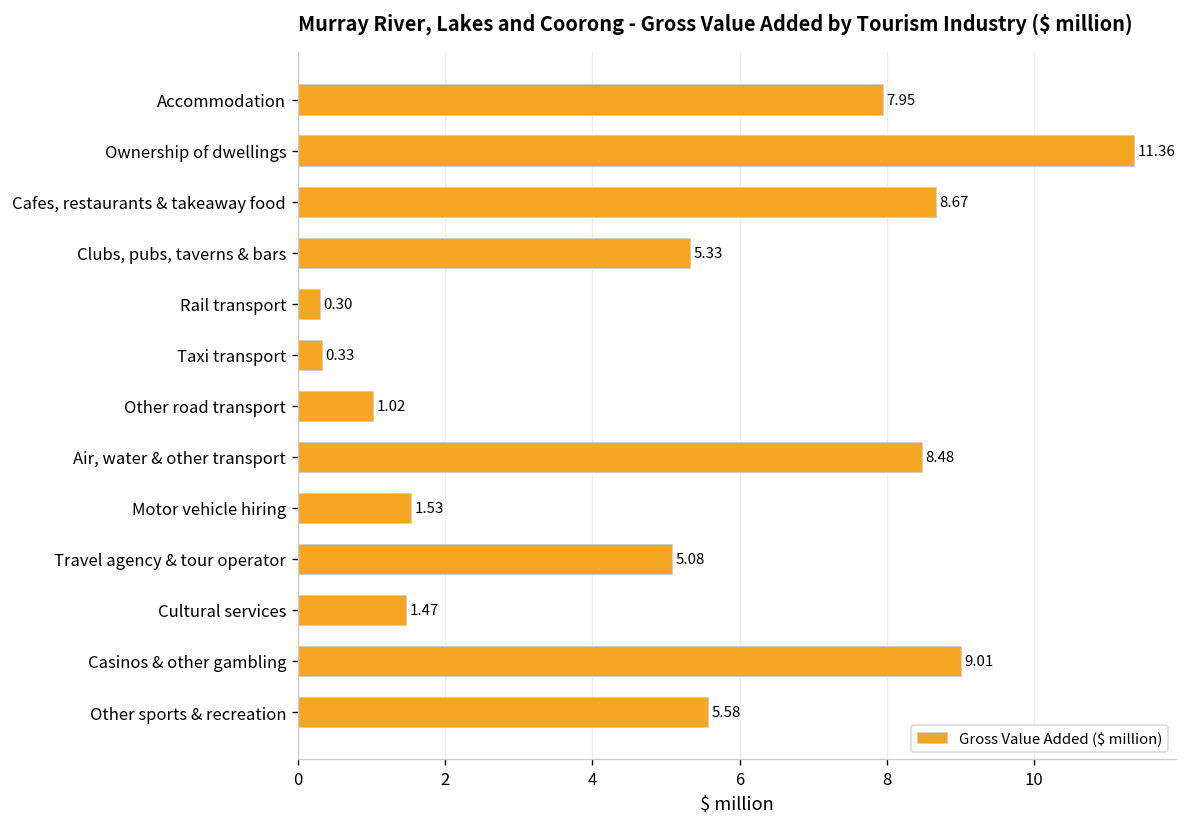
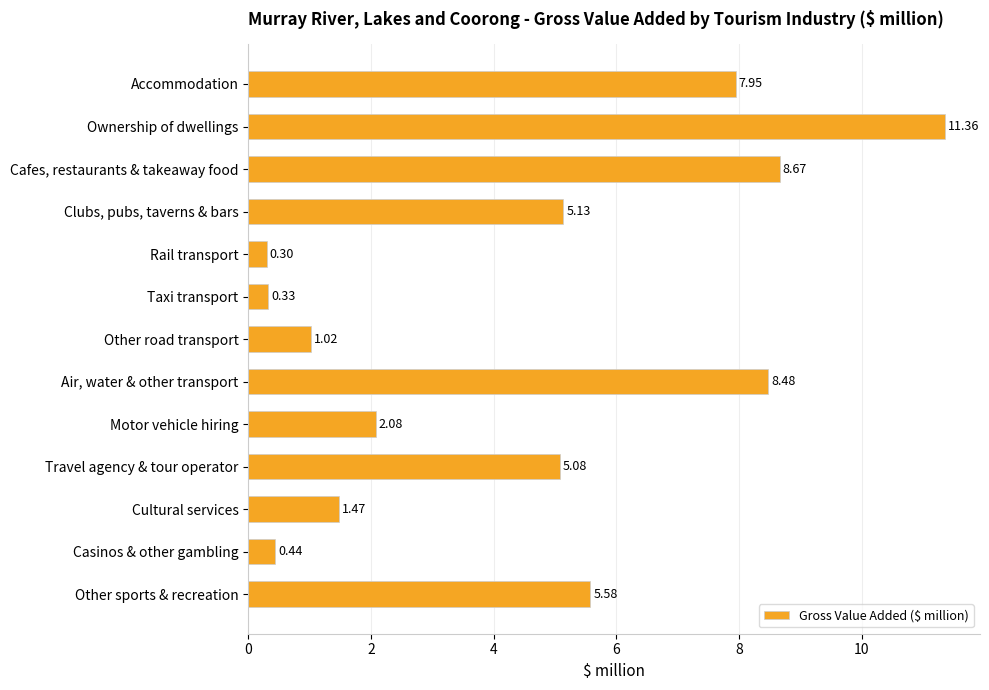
  {
    "Accommodation": 7.95,
    "Ownership of dwellings": 11.36,
    "Cafes, restaurants & takeaway food": 8.67,
-   "Clubs, pubs, taverns & bars": 5.33,
+   "Clubs, pubs, taverns & bars": 5.13,
    "Rail transport": 0.30,
    "Taxi transport": 0.33,
    "Other road transport": 1.02,
    "Air, water & other transport": 8.48,
-   "Motor vehicle hiring": 1.53,
+   "Motor vehicle hiring": 2.08,
    "Travel agency & tour operator": 5.08,
    "Cultural services": 1.47,
-   "Casinos & other gambling": 9.01,
+   "Casinos & other gambling": 0.44,
    "Other sports & recreation": 5.58
  }
